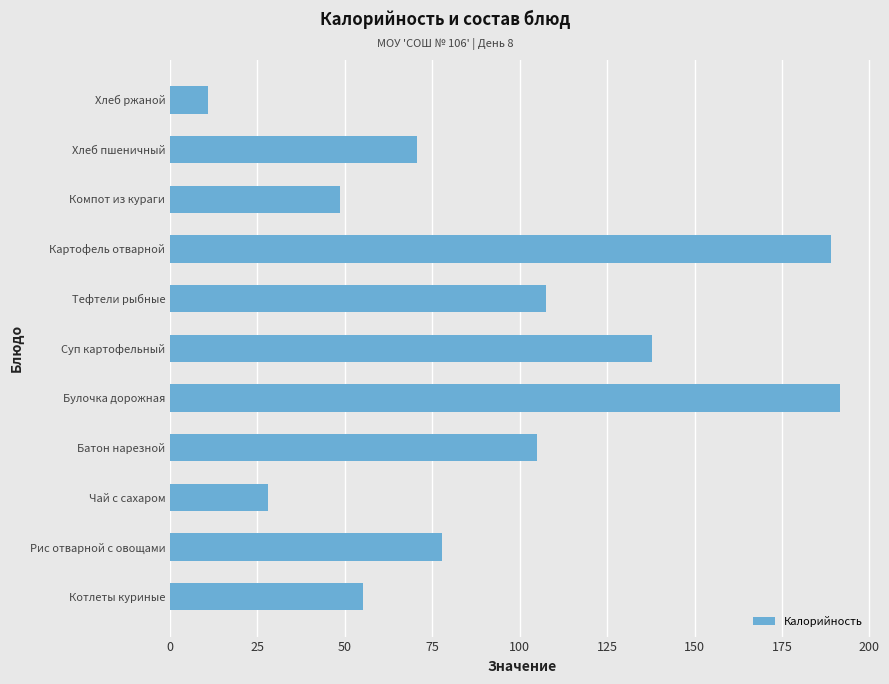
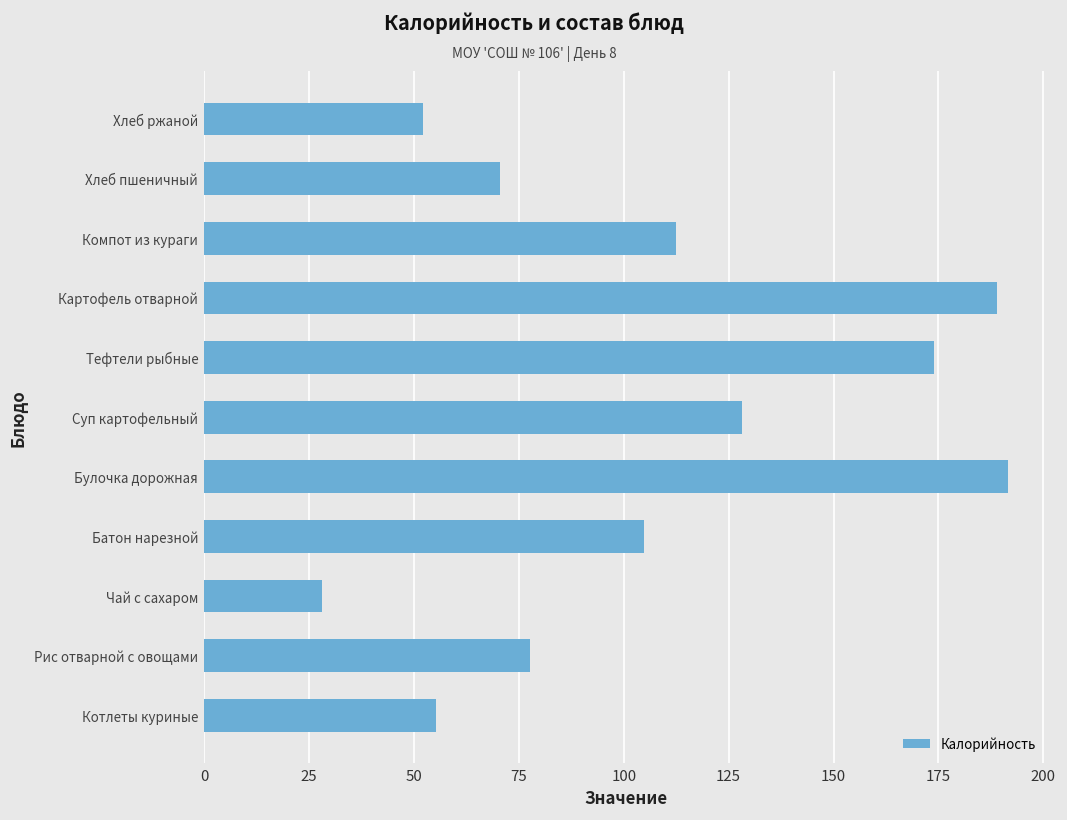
  {
-   "Хлеб ржаной": 11,
+   "Хлеб ржаной": 52,
    "Хлеб пшеничный": 71,
-   "Компот из кураги": 49,
+   "Компот из кураги": 112,
    "Картофель отварной": 189,
-   "Тефтели рыбные": 107,
-   "Суп картофельный": 138,
+   "Тефтели рыбные": 174,
+   "Суп картофельный": 128,
    "Булочка дорожная": 191,
    "Батон нарезной": 105,
    "Чай с сахаром": 28,
    "Рис отварной с овощами": 78,
    "Котлеты куриные": 55
  }
